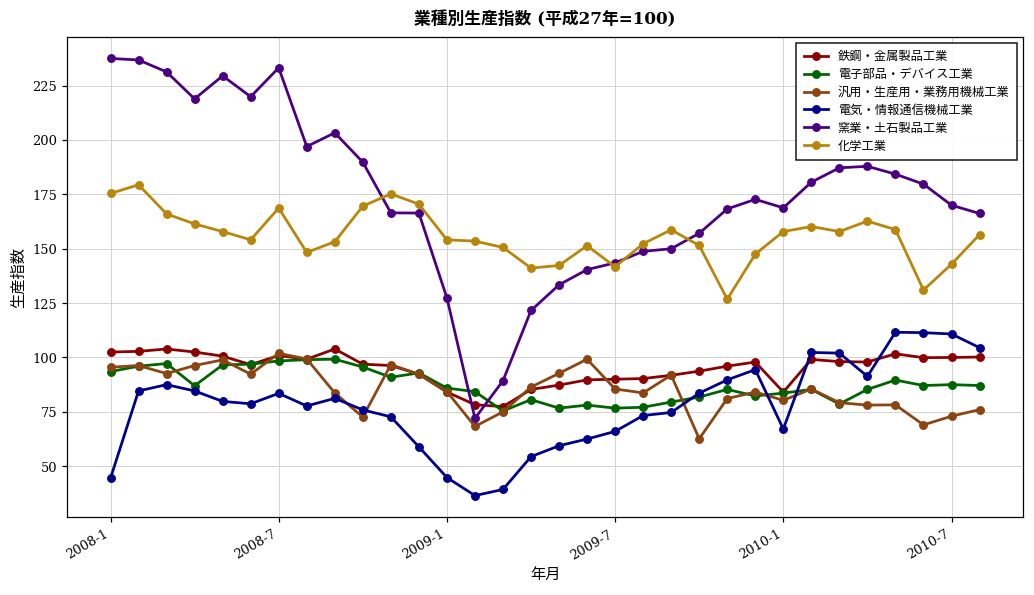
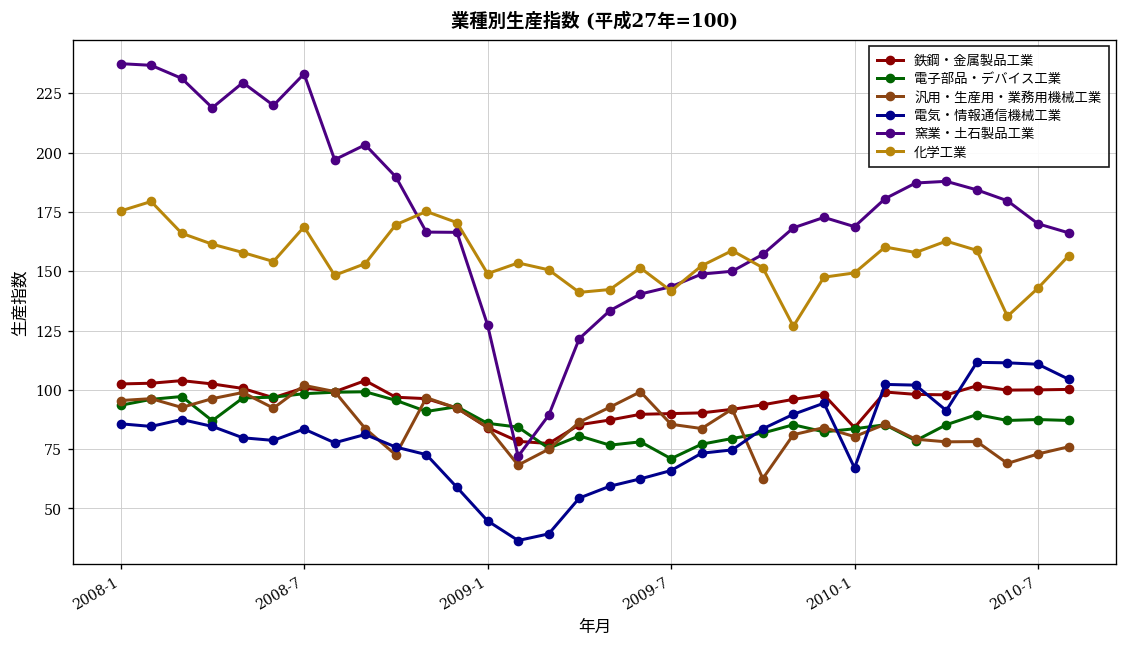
  {
    "鉄鋼・金属製品工業": {
      "2008-1": 103,
      "2009-7": 90,
      "2010-7": 100
    },
    "電子部品・デバイス工業": {
      "2008-1": 94,
      "2008-7": 98,
      "2009-1": 86,
-     "2009-7": 77,
+     "2009-7": 71,
      "2010-7": 88
    },
    "汎用・生産用・業務用機械工業": {
      "2008-1": 96,
      "2009-7": 86,
      "2010-1": 80,
      "2010-7": 73
    },
    "電気・情報通信機械工業": {
-     "2008-1": 45,
+     "2008-1": 86,
      "2008-7": 84,
      "2009-1": 45,
      "2009-7": 66,
      "2010-1": 67,
      "2010-7": 111
    },
    "窯業・土石製品工業": {
      "2008-1": 238,
      "2008-7": 233,
      "2009-1": 127,
      "2009-7": 144,
      "2010-1": 169,
      "2010-7": 170
    },
    "化学工業": {
      "2008-1": 175,
      "2008-7": 169,
-     "2009-1": 154,
+     "2009-1": 149,
      "2009-7": 142,
-     "2010-1": 158,
+     "2010-1": 149,
      "2010-7": 143
    }
  }
